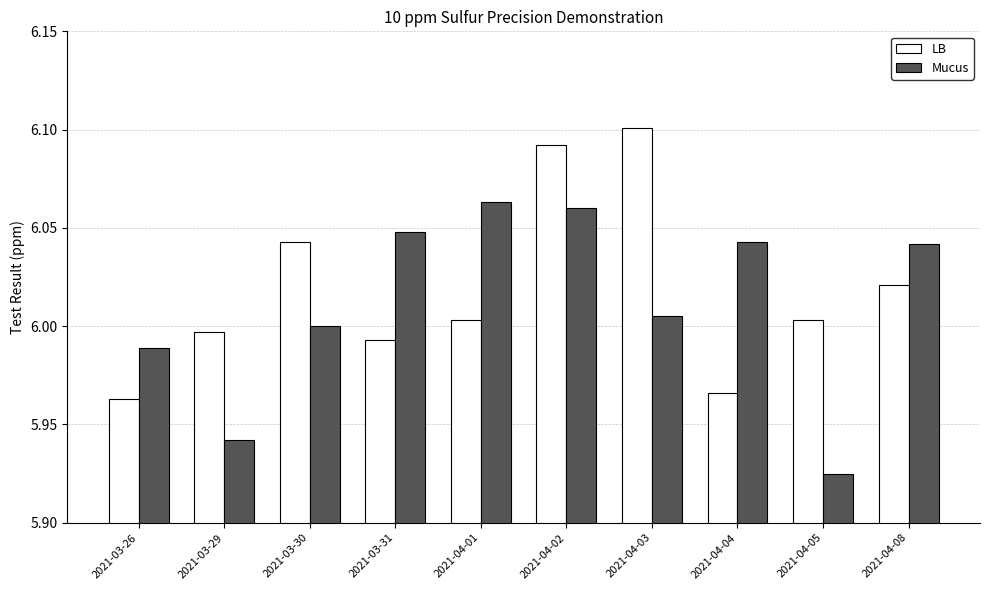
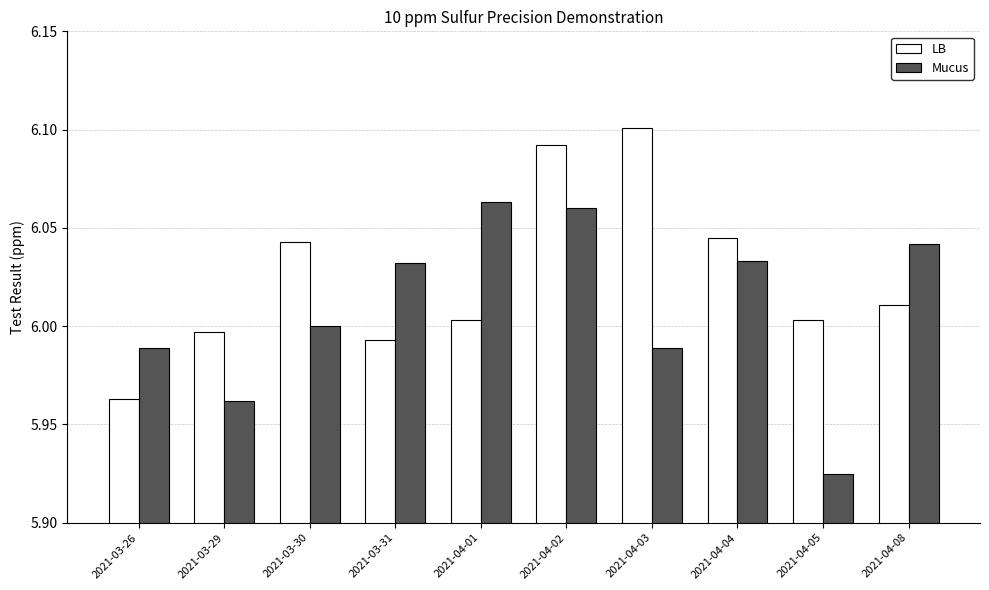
  {
    "LB": {
      "2021-03-26": 5.963,
      "2021-03-29": 5.997,
      "2021-03-30": 6.043,
      "2021-03-31": 5.993,
      "2021-04-01": 6.003,
      "2021-04-02": 6.092,
      "2021-04-03": 6.101,
-     "2021-04-04": 5.966,
+     "2021-04-04": 6.045,
      "2021-04-05": 6.003,
-     "2021-04-08": 6.021
+     "2021-04-08": 6.011
    },
    "Mucus": {
      "2021-03-26": 5.989,
-     "2021-03-29": 5.942,
+     "2021-03-29": 5.962,
      "2021-03-30": 6.000,
-     "2021-03-31": 6.048,
+     "2021-03-31": 6.032,
      "2021-04-01": 6.063,
      "2021-04-02": 6.060,
-     "2021-04-03": 6.005,
-     "2021-04-04": 6.043,
+     "2021-04-03": 5.989,
+     "2021-04-04": 6.033,
      "2021-04-05": 5.925,
      "2021-04-08": 6.042
    }
  }
